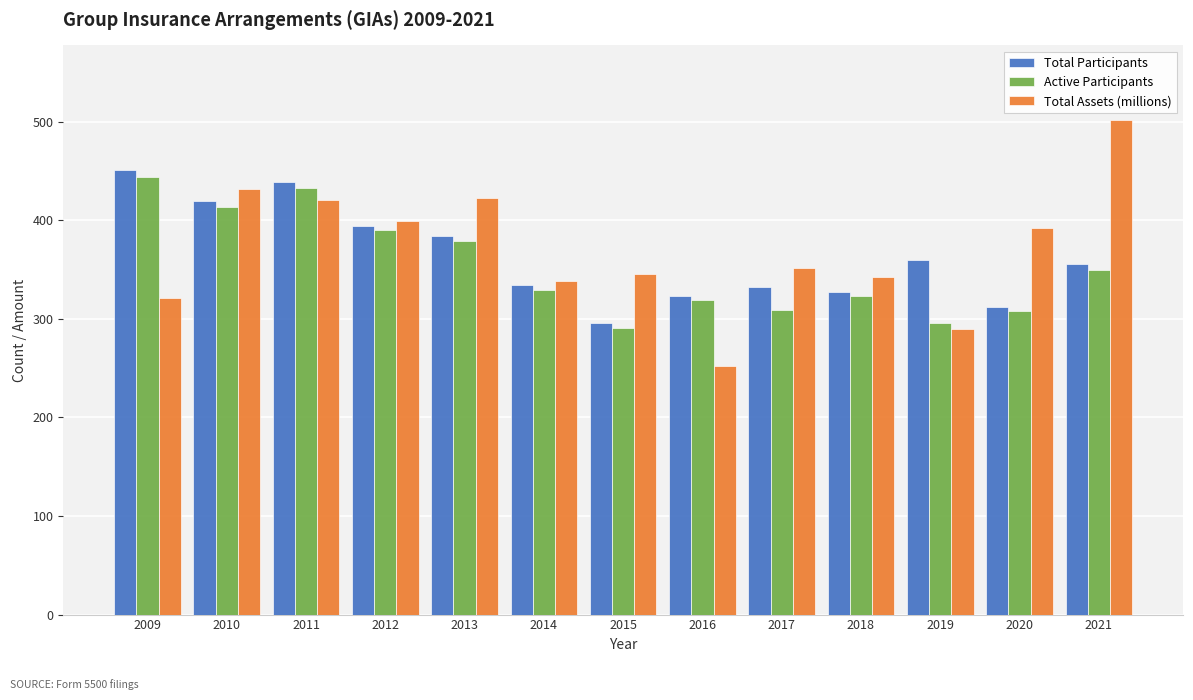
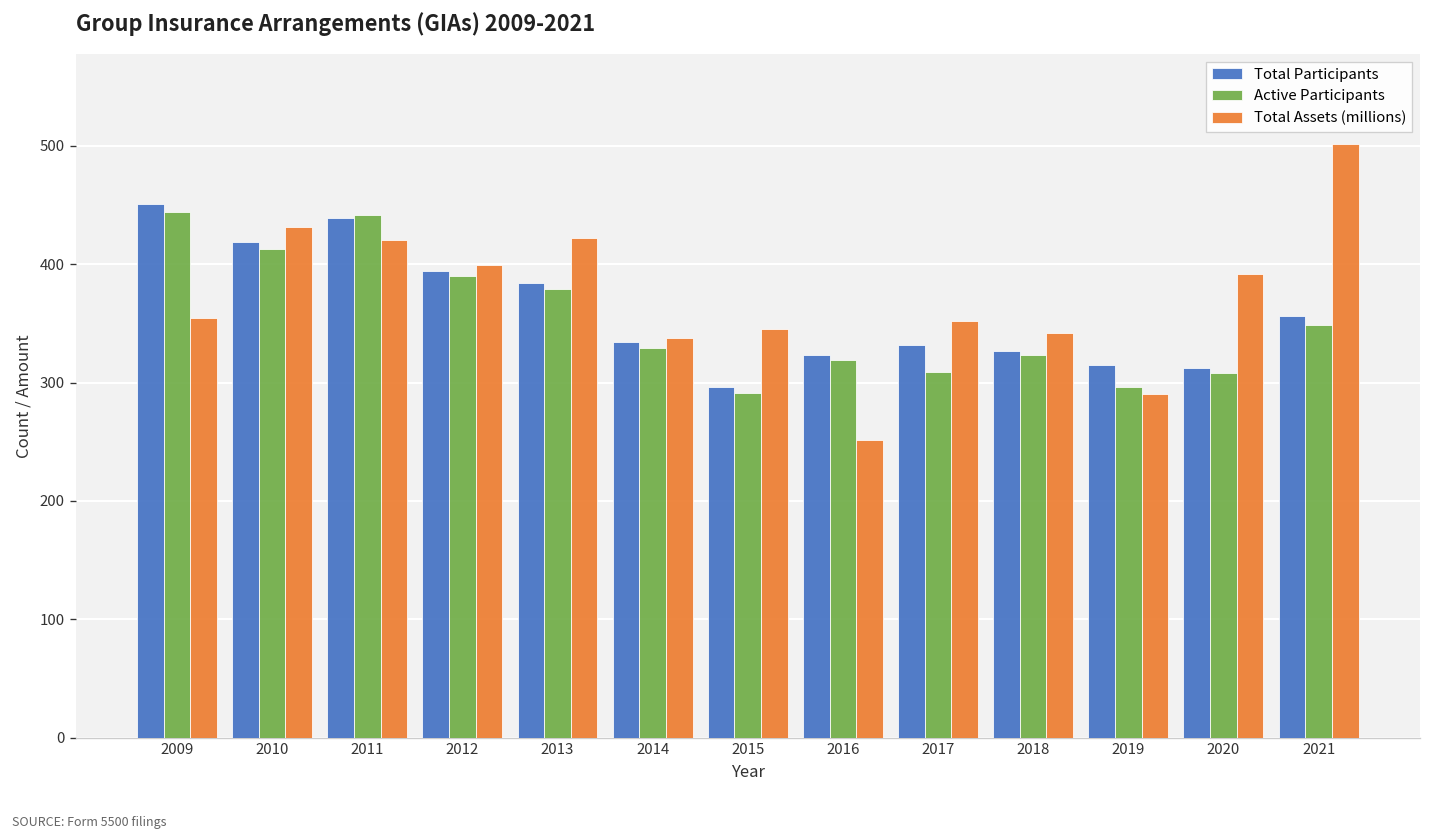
  {
    "Total Participants": {
      "2009": 450,
      "2010": 420,
      "2011": 440,
      "2012": 390,
      "2013": 380,
      "2014": 330,
      "2015": 300,
      "2016": 320,
      "2017": 330,
      "2018": 330,
-     "2019": 360,
+     "2019": 320,
      "2020": 310,
      "2021": 360
    },
    "Active Participants": {
      "2009": 440,
      "2010": 410,
-     "2011": 430,
+     "2011": 440,
      "2012": 390,
      "2013": 380,
      "2014": 330,
      "2015": 290,
      "2016": 320,
      "2017": 310,
      "2018": 320,
      "2019": 300,
      "2020": 310,
      "2021": 350
    },
    "Total Assets (millions)": {
-     "2009": 320,
+     "2009": 350,
      "2010": 430,
      "2011": 420,
      "2012": 400,
      "2013": 420,
      "2014": 340,
      "2015": 350,
      "2016": 250,
      "2017": 350,
      "2018": 340,
      "2019": 290,
      "2020": 390,
      "2021": 500
    }
  }
